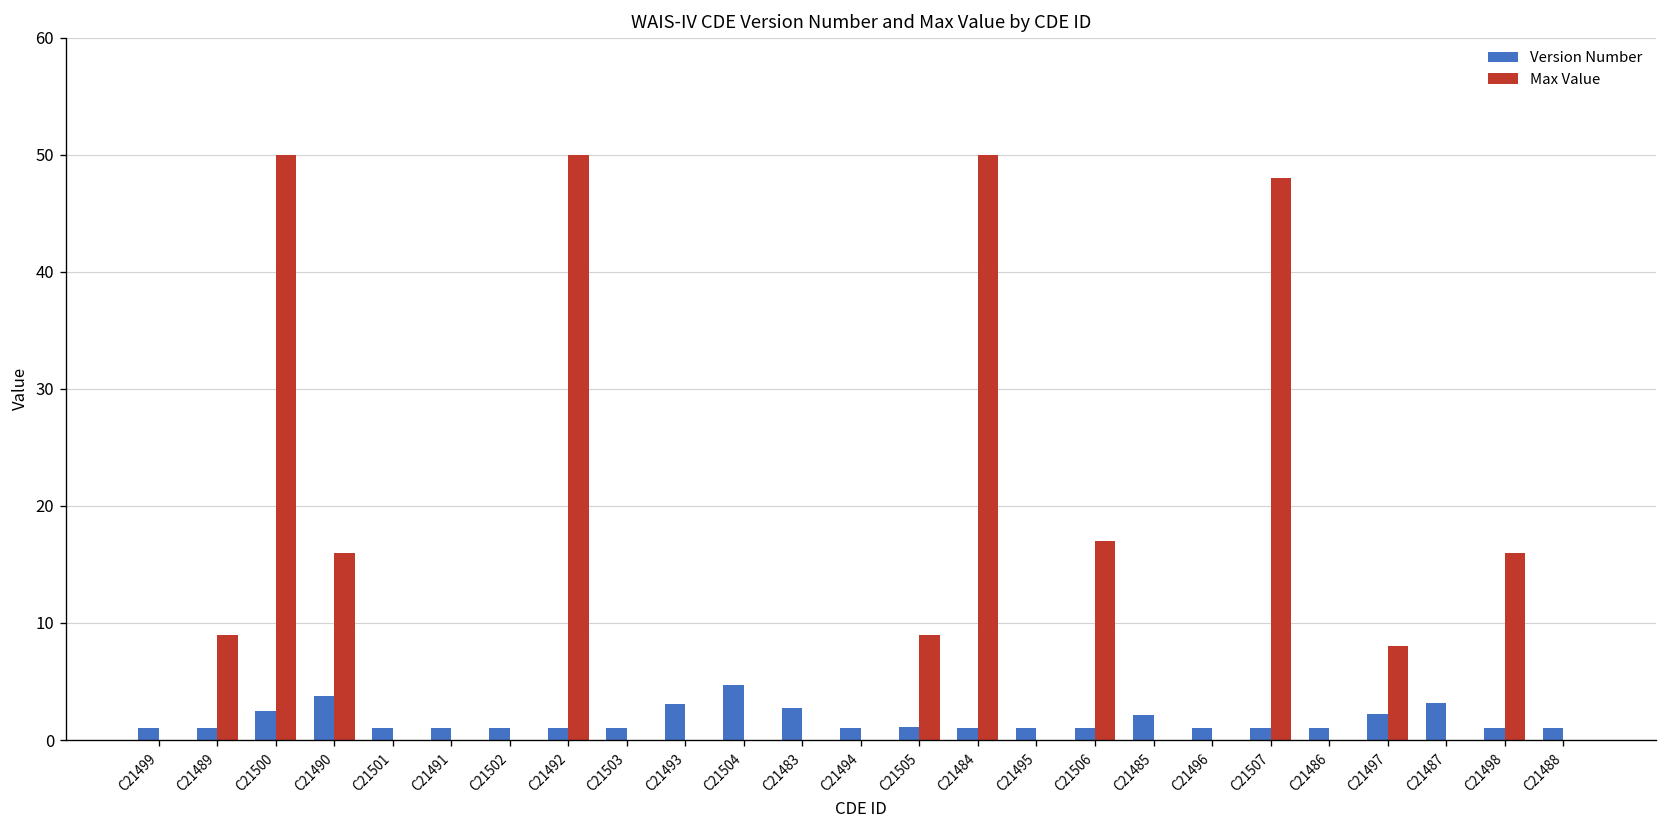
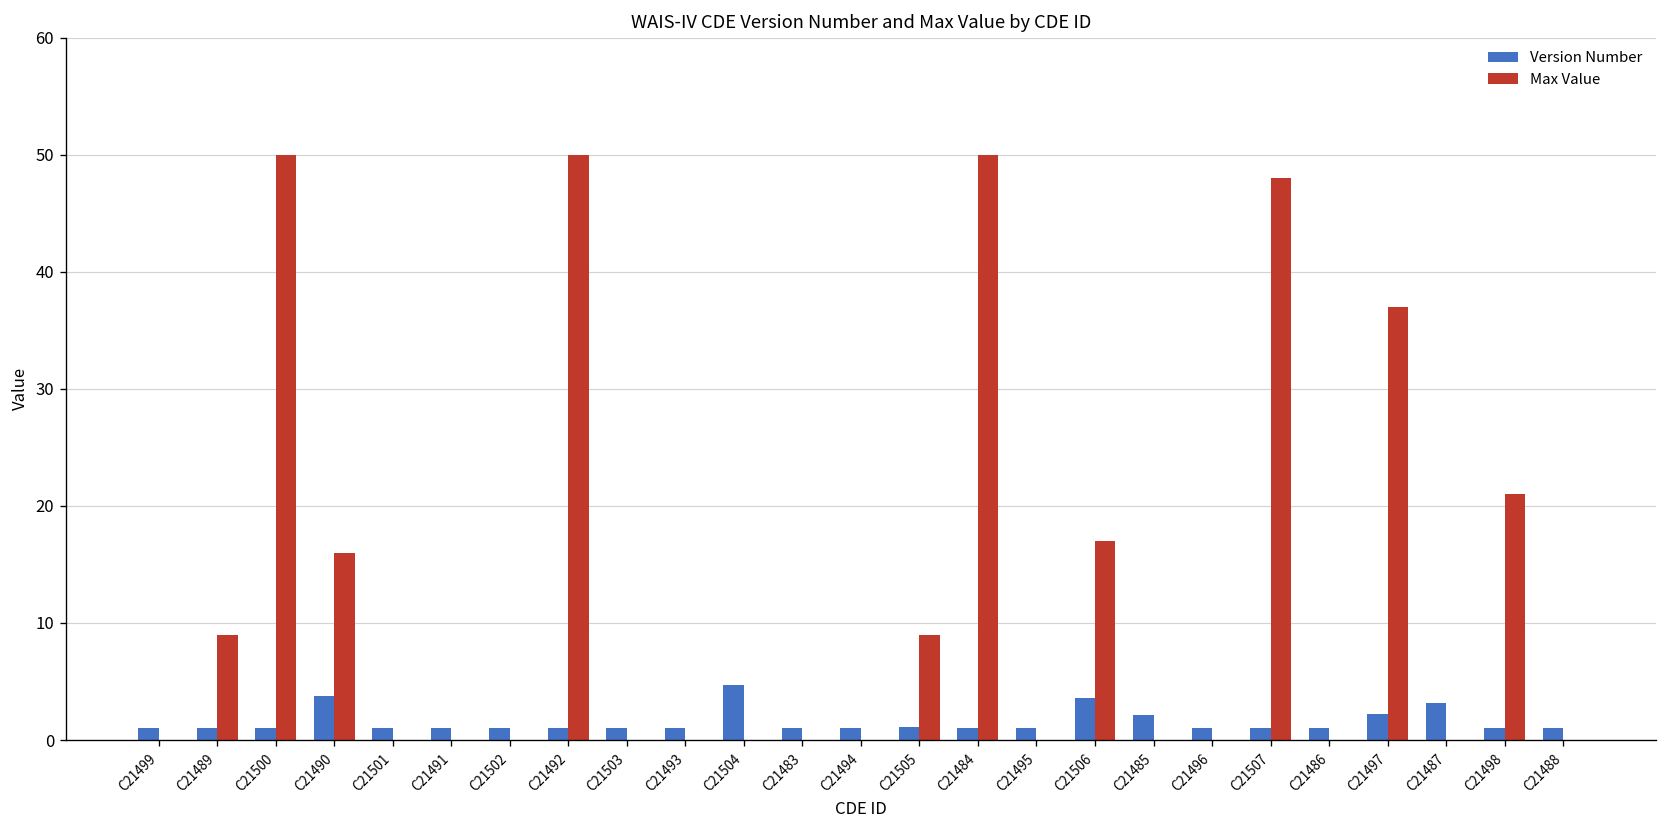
  {
    "Version Number": {
      "C21499": 1,
      "C21489": 1,
-     "C21500": 3,
+     "C21500": 1,
      "C21490": 4,
      "C21501": 1,
      "C21491": 1,
      "C21502": 1,
      "C21492": 1,
      "C21503": 1,
-     "C21493": 3,
+     "C21493": 1,
      "C21504": 5,
-     "C21483": 3,
+     "C21483": 1,
      "C21494": 1,
      "C21505": 1,
      "C21484": 1,
      "C21495": 1,
-     "C21506": 1,
+     "C21506": 4,
      "C21485": 2,
      "C21496": 1,
      "C21507": 1,
      "C21486": 1,
      "C21497": 2,
      "C21487": 3,
      "C21498": 1,
      "C21488": 1
    },
    "Max Value": {
      "C21499": 0,
      "C21489": 9,
      "C21500": 50,
      "C21490": 16,
      "C21501": 0,
      "C21491": 0,
      "C21502": 0,
      "C21492": 50,
      "C21503": 0,
      "C21493": 0,
      "C21504": 0,
      "C21483": 0,
      "C21494": 0,
      "C21505": 9,
      "C21484": 50,
      "C21495": 0,
      "C21506": 17,
      "C21485": 0,
      "C21496": 0,
      "C21507": 48,
      "C21486": 0,
-     "C21497": 8,
+     "C21497": 37,
      "C21487": 0,
-     "C21498": 16,
+     "C21498": 21,
      "C21488": 0
    }
  }
